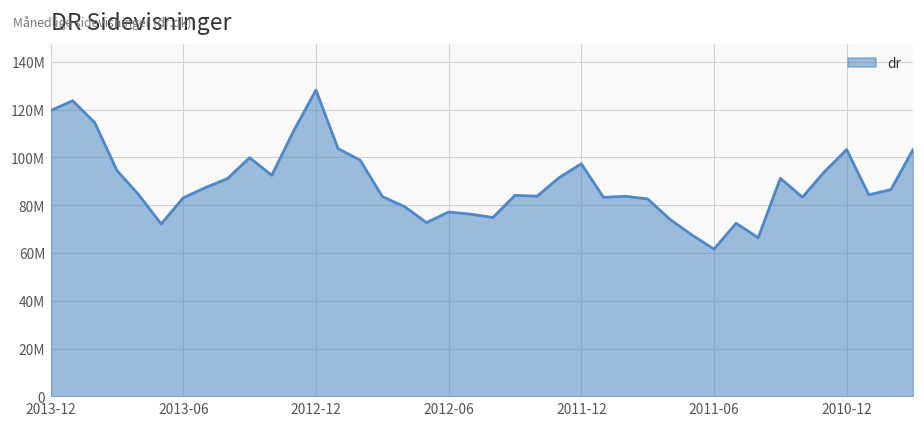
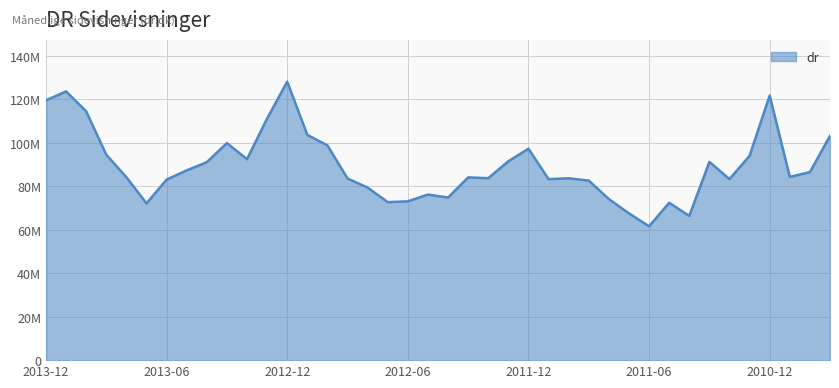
  {
    "2013-12": 120000000,
    "2013-06": 83000000,
    "2012-12": 128000000,
-   "2012-06": 77000000,
+   "2012-06": 73000000,
    "2011-12": 97000000,
    "2011-06": 62000000,
-   "2010-12": 103000000
+   "2010-12": 122000000
  }
